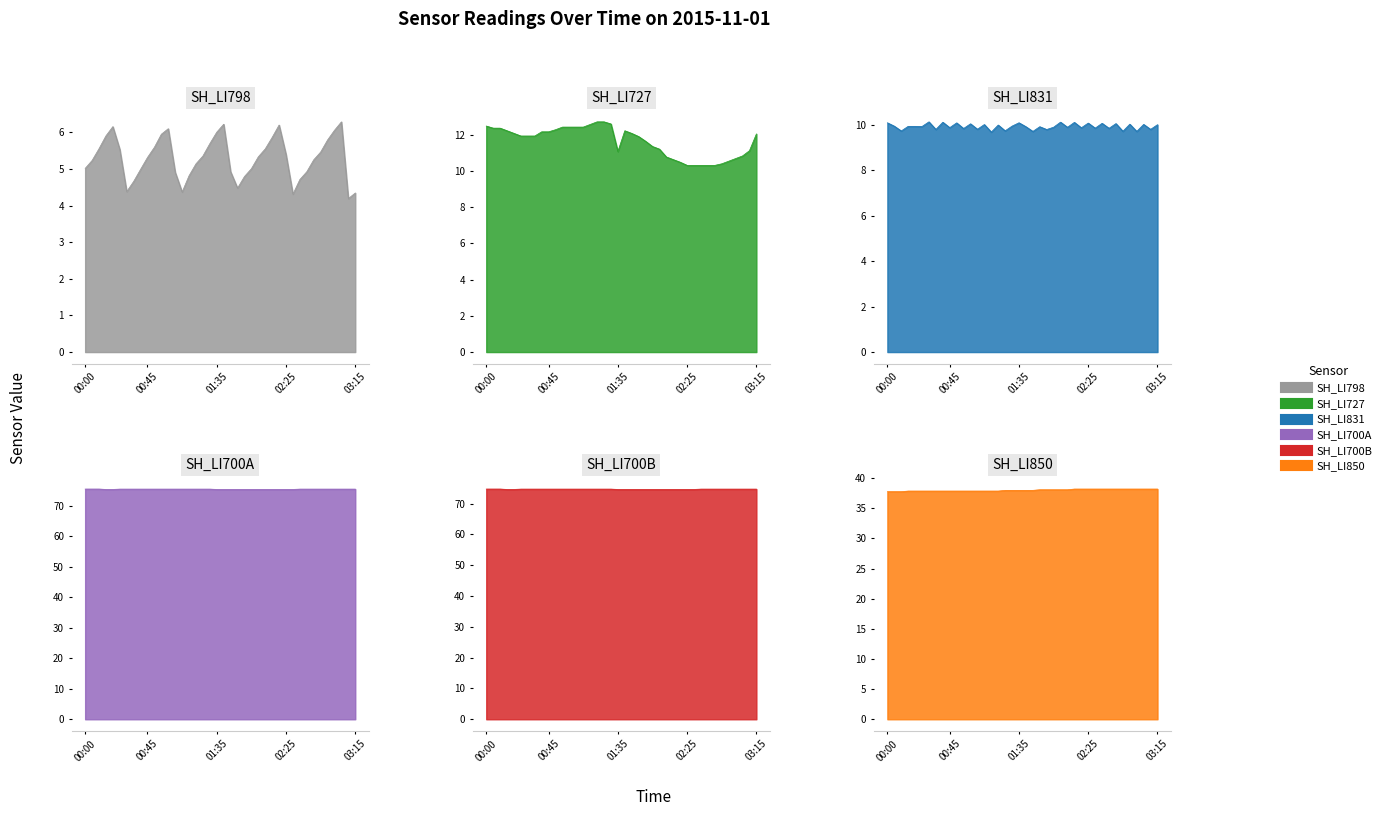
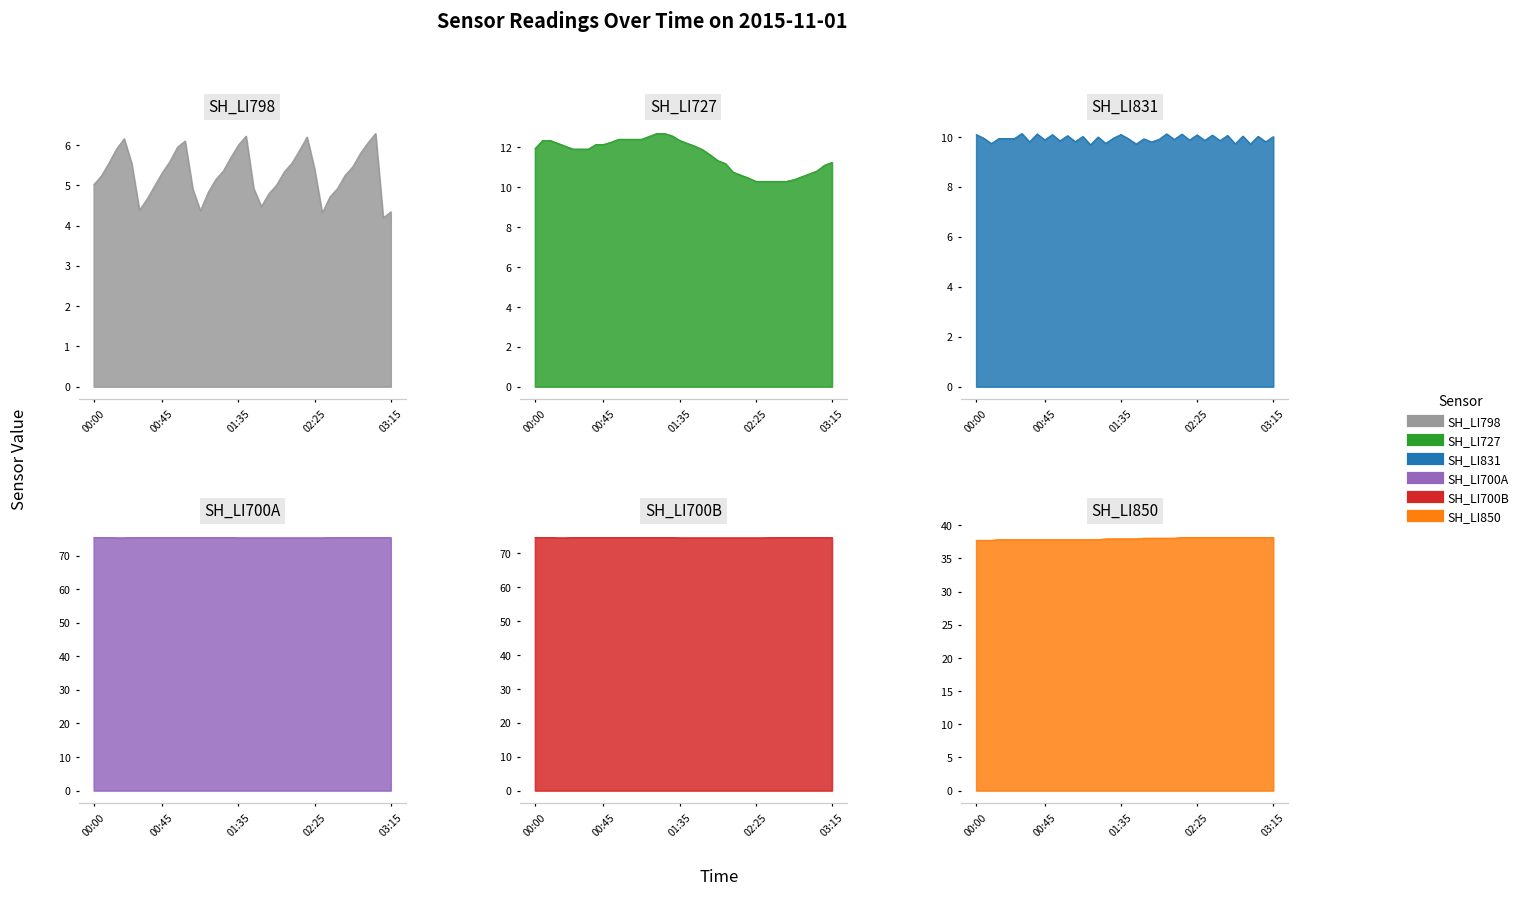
  {
    "SH_LI798": {
      "00:00": 5.0,
      "00:45": 5.3,
      "01:35": 6.0,
      "02:25": 5.4,
      "03:15": 4.3
    },
    "SH_LI727": {
-     "00:00": 12.5,
+     "00:00": 11.9,
      "00:45": 12.2,
-     "01:35": 11.1,
+     "01:35": 12.4,
      "02:25": 10.3,
-     "03:15": 12.0
+     "03:15": 11.3
    },
    "SH_LI831": {
      "00:00": 10.1,
      "00:45": 9.9,
      "01:35": 10.1,
      "02:25": 10.1,
      "03:15": 10.0
    },
    "SH_LI700A": {
      "00:00": 75,
      "00:45": 75,
      "01:35": 75,
      "02:25": 75,
      "03:15": 75
    },
    "SH_LI700B": {
      "00:00": 75,
      "00:45": 75,
      "01:35": 75,
      "02:25": 75,
      "03:15": 75
    },
    "SH_LI850": {
      "00:00": 38,
      "00:45": 38,
      "01:35": 38,
      "02:25": 38,
      "03:15": 38
    }
  }
